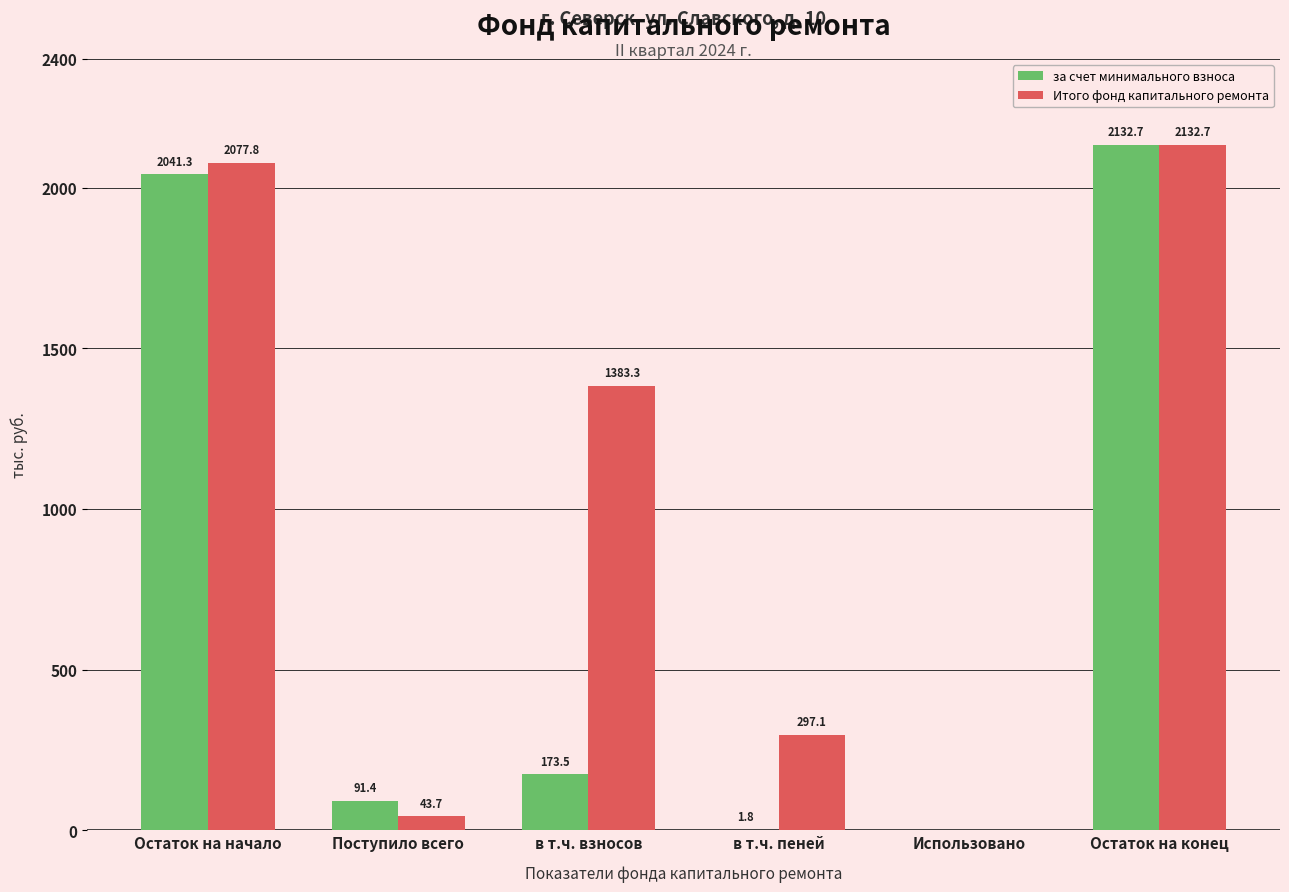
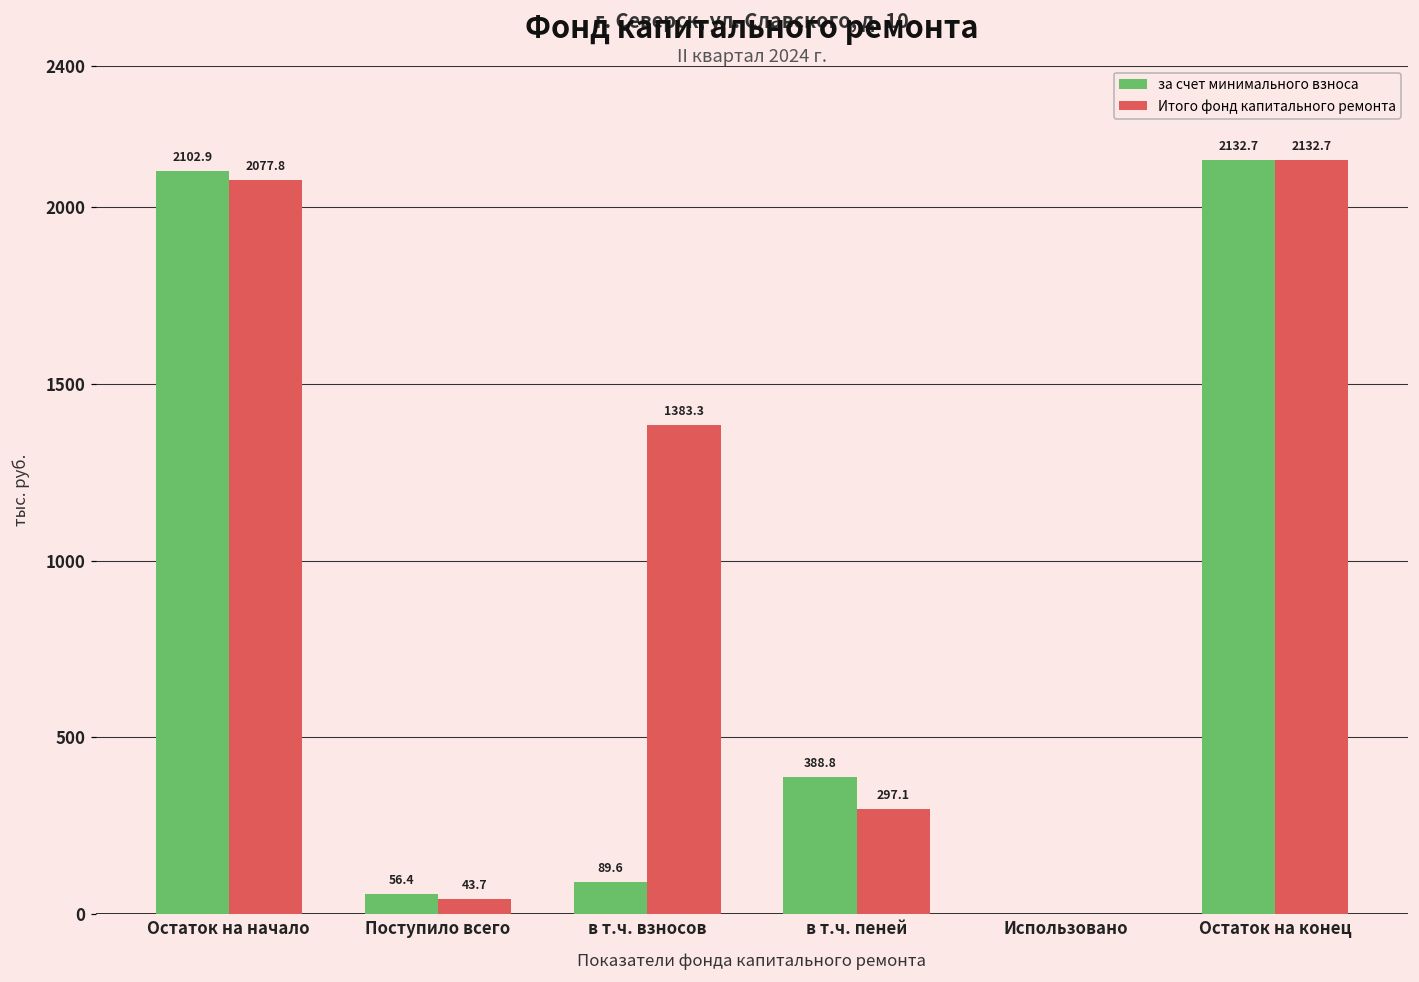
  {
    "за счет минимального взноса": {
-     "Остаток на начало": 2041.3,
-     "Поступило всего": 91.4,
-     "в т.ч. взносов": 173.5,
-     "в т.ч. пеней": 1.8,
+     "Остаток на начало": 2102.9,
+     "Поступило всего": 56.4,
+     "в т.ч. взносов": 89.6,
+     "в т.ч. пеней": 388.8,
      "Остаток на конец": 2132.7
    },
    "Итого фонд капитального ремонта": {
      "Остаток на начало": 2077.8,
      "Поступило всего": 43.7,
      "в т.ч. взносов": 1383.3,
      "в т.ч. пеней": 297.1,
      "Остаток на конец": 2132.7
    }
  }
